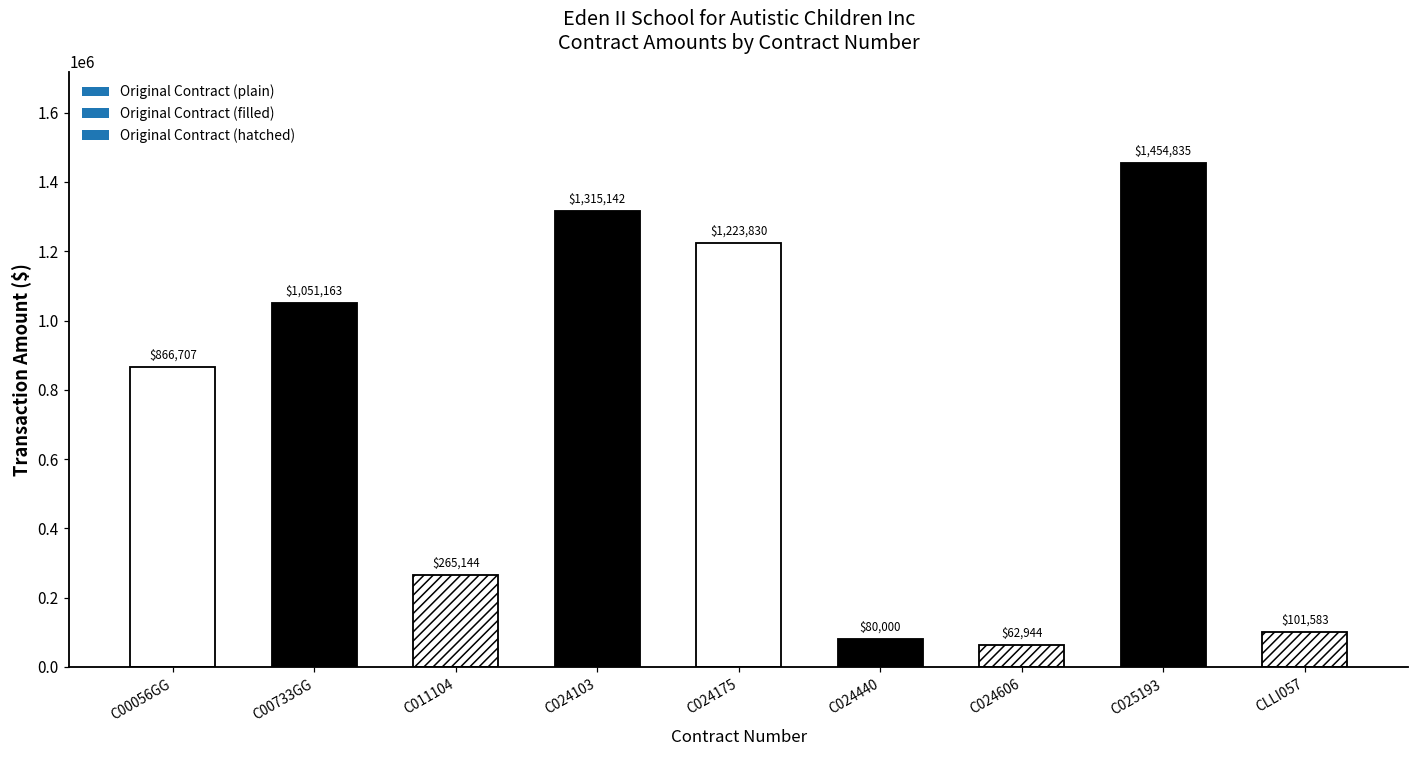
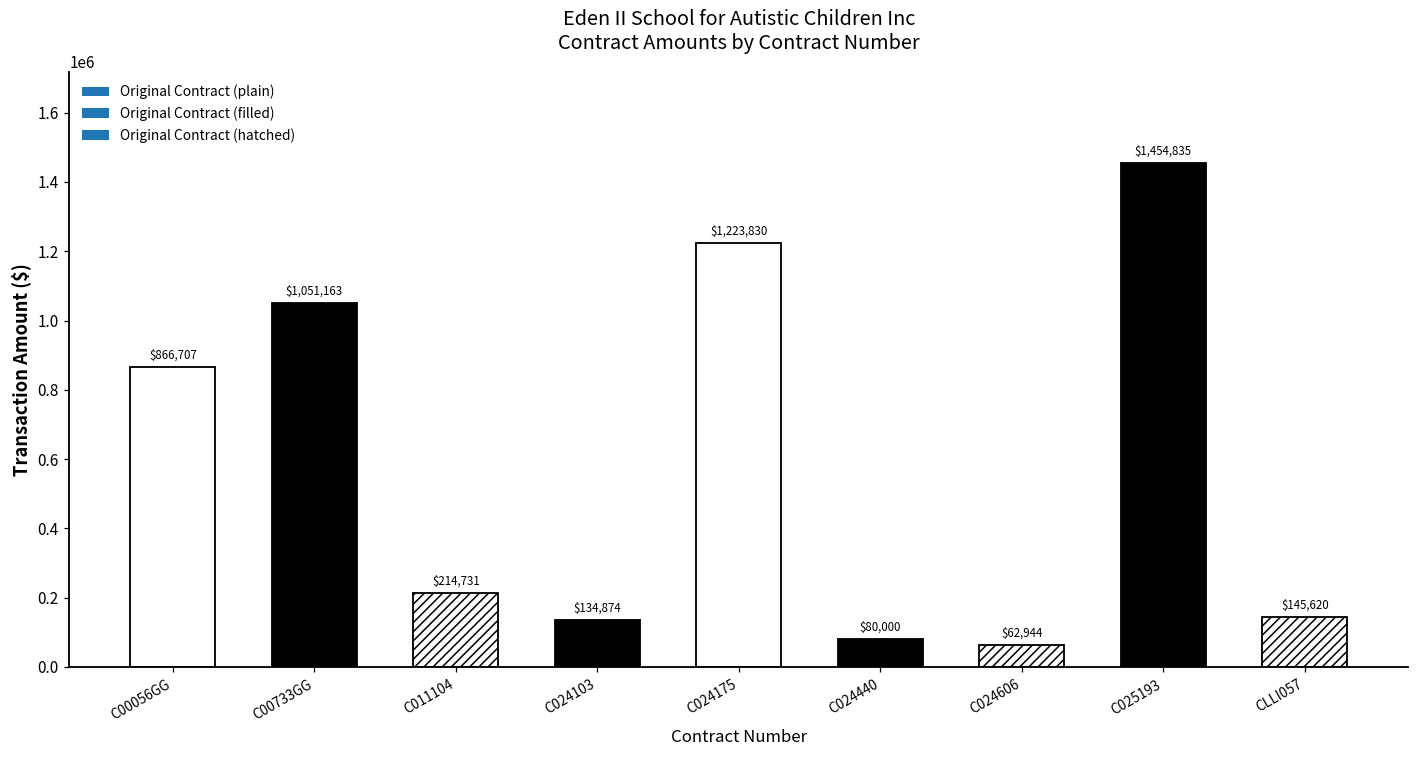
  {
    "C00056GG": "$866,707",
    "C00733GG": "$1,051,163",
-   "C011104": "$265,144",
-   "C024103": "$1,315,142",
+   "C011104": "$214,731",
+   "C024103": "$134,874",
    "C024175": "$1,223,830",
    "C024440": "$80,000",
    "C024606": "$62,944",
    "C025193": "$1,454,835",
-   "CLLI057": "$101,583"
+   "CLLI057": "$145,620"
  }
